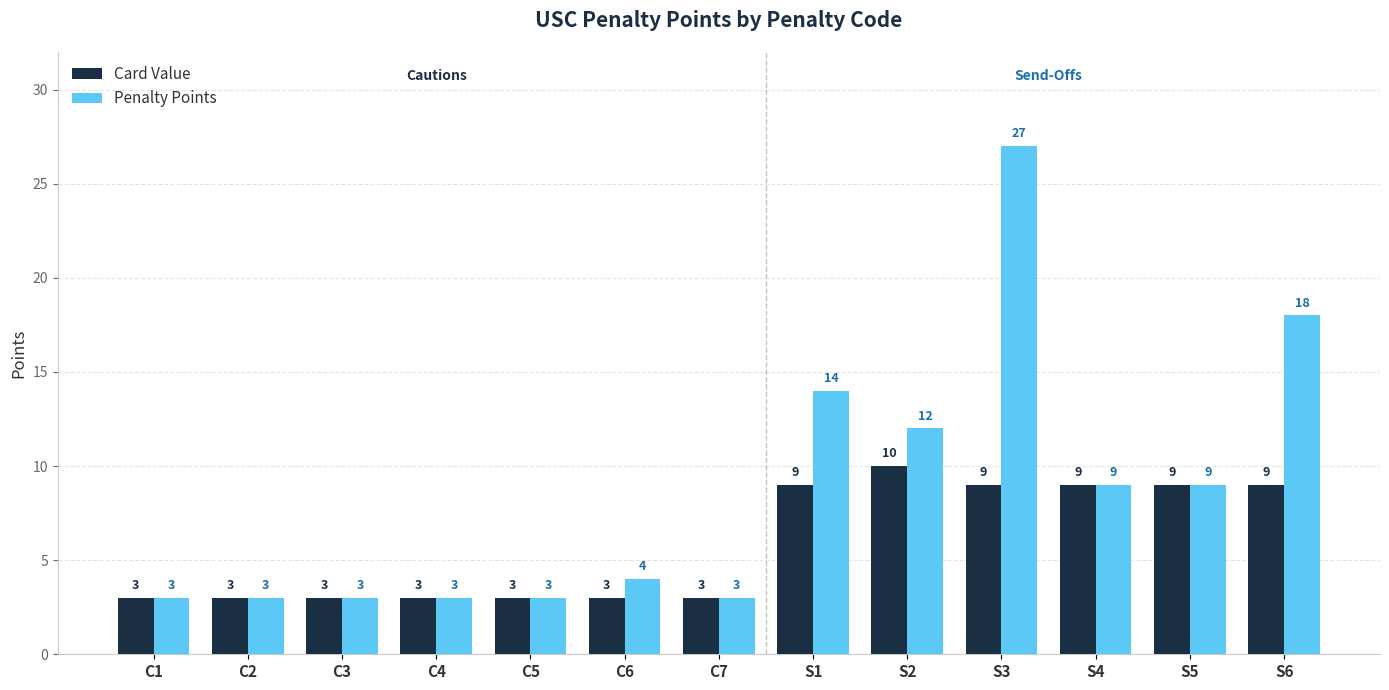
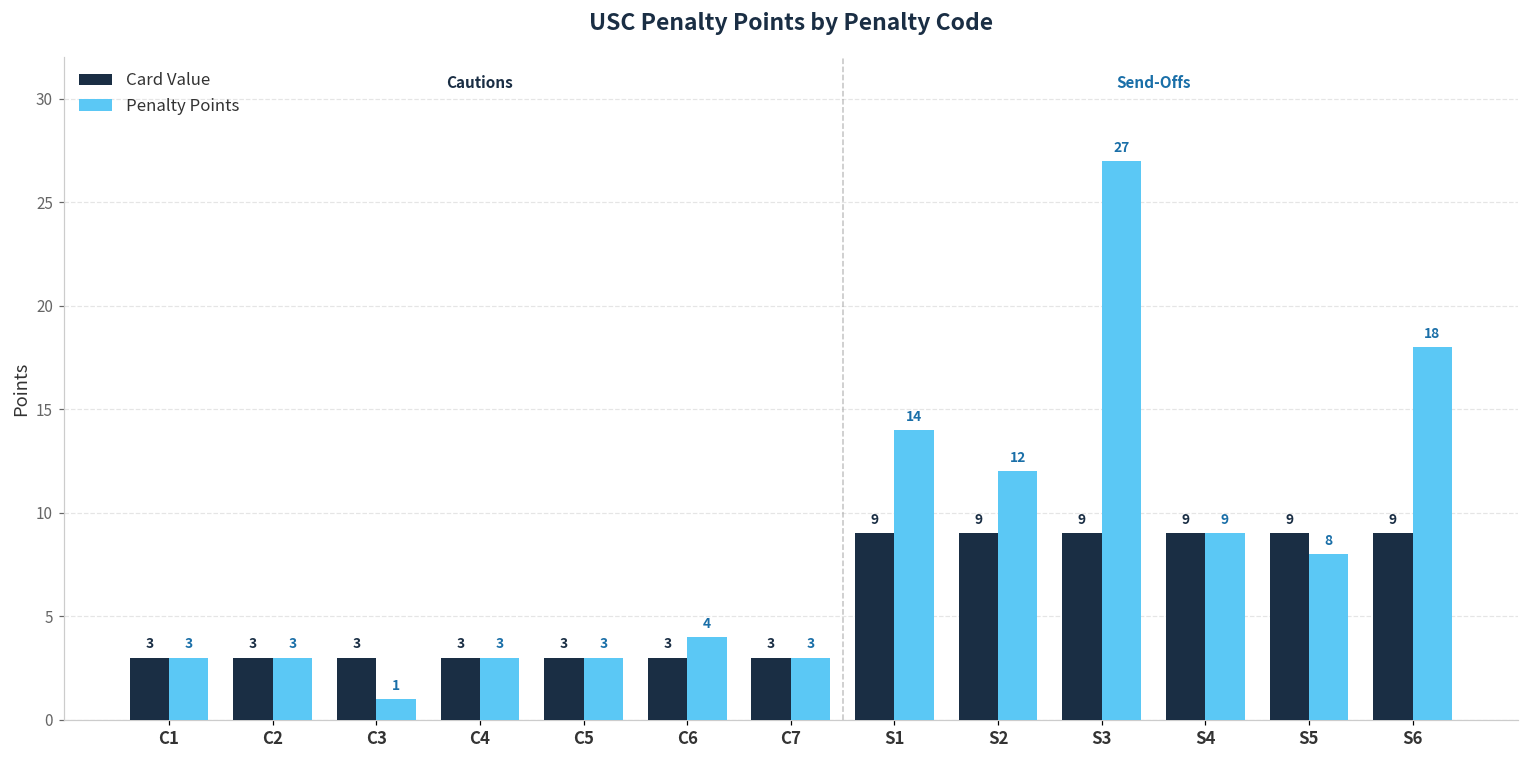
  {
    "Card Value": {
      "C1": 3,
      "C2": 3,
      "C3": 3,
      "C4": 3,
      "C5": 3,
      "C6": 3,
      "C7": 3,
      "S1": 9,
-     "S2": 10,
+     "S2": 9,
      "S3": 9,
      "S4": 9,
      "S5": 9,
      "S6": 9
    },
    "Penalty Points": {
      "C1": 3,
      "C2": 3,
-     "C3": 3,
+     "C3": 1,
      "C4": 3,
      "C5": 3,
      "C6": 4,
      "C7": 3,
      "S1": 14,
      "S2": 12,
      "S3": 27,
      "S4": 9,
-     "S5": 9,
+     "S5": 8,
      "S6": 18
    }
  }
